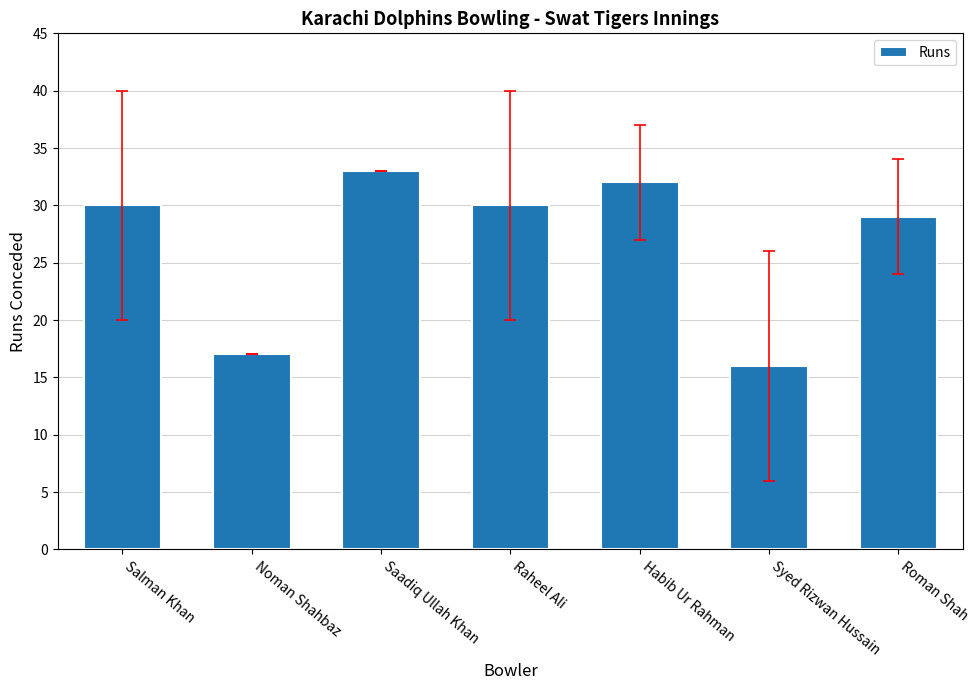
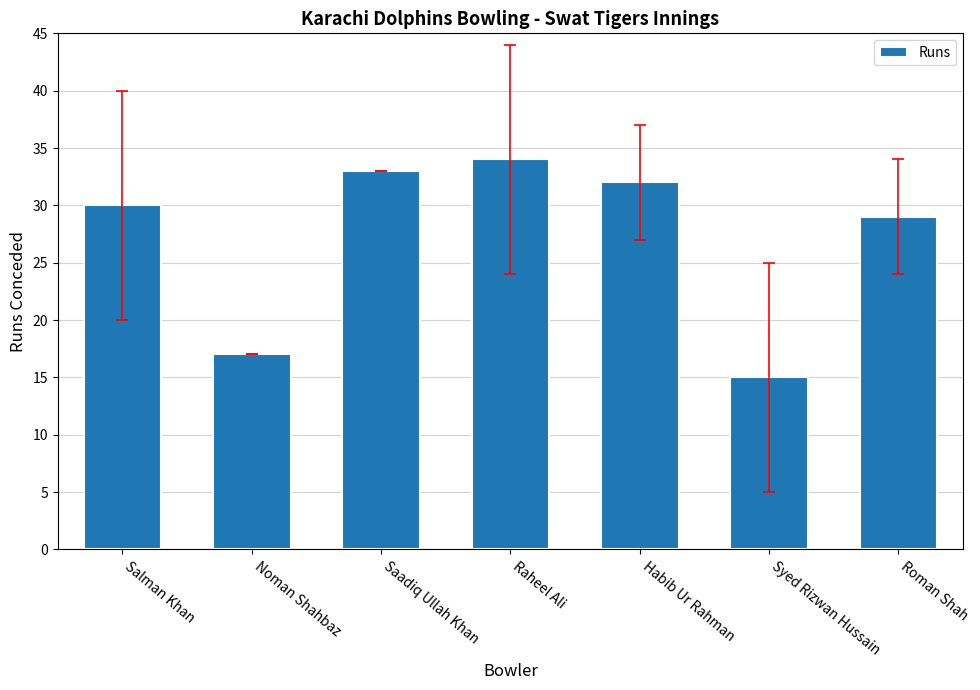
  {
    "Runs": {
      "Salman Khan": 30,
      "Noman Shahbaz": 17,
      "Saadiq Ullah Khan": 33,
-     "Raheel Ali": 30,
+     "Raheel Ali": 34,
      "Habib Ur Rahman": 32,
-     "Syed Rizwan Hussain": 16,
+     "Syed Rizwan Hussain": 15,
      "Roman Shah": 29
    }
  }
